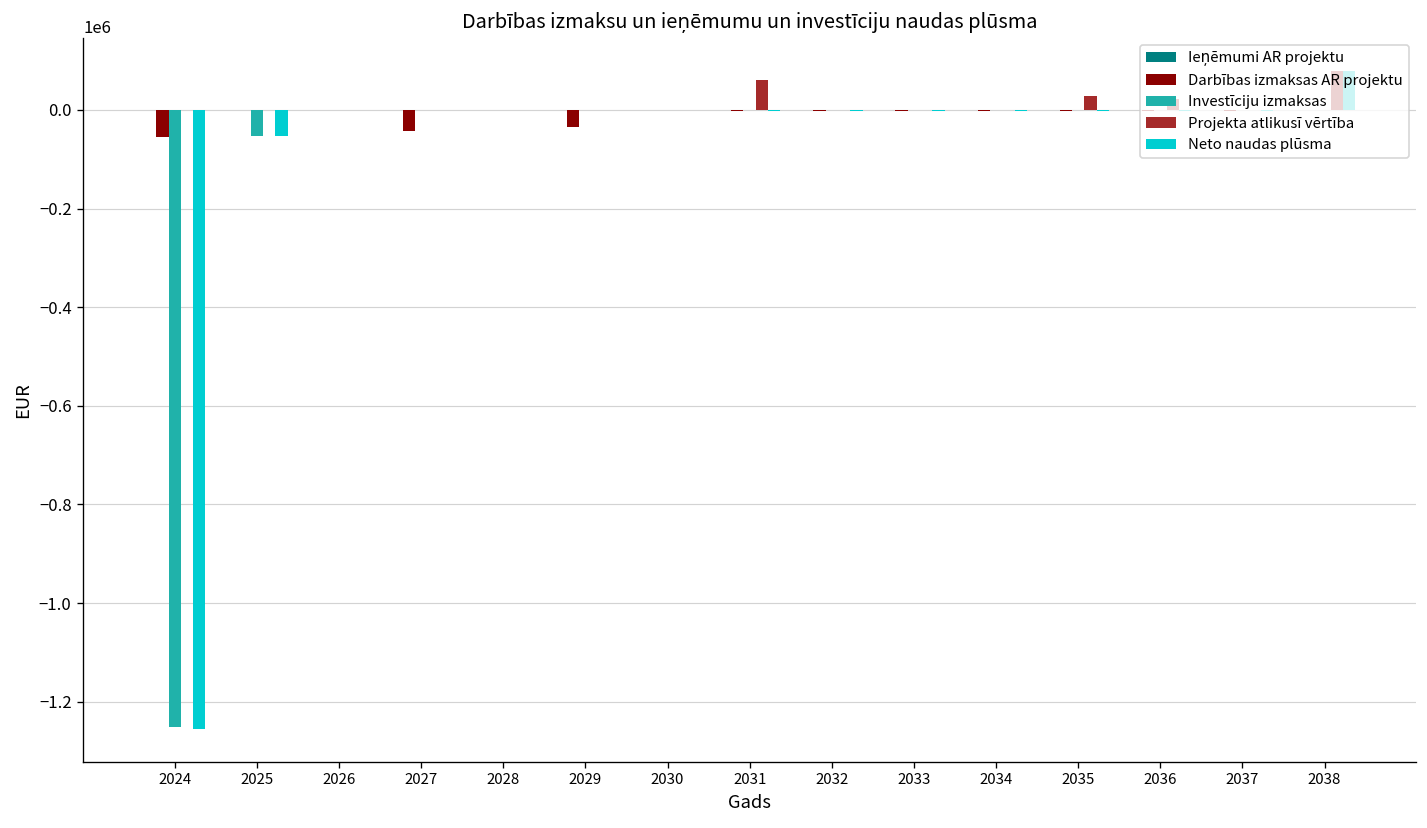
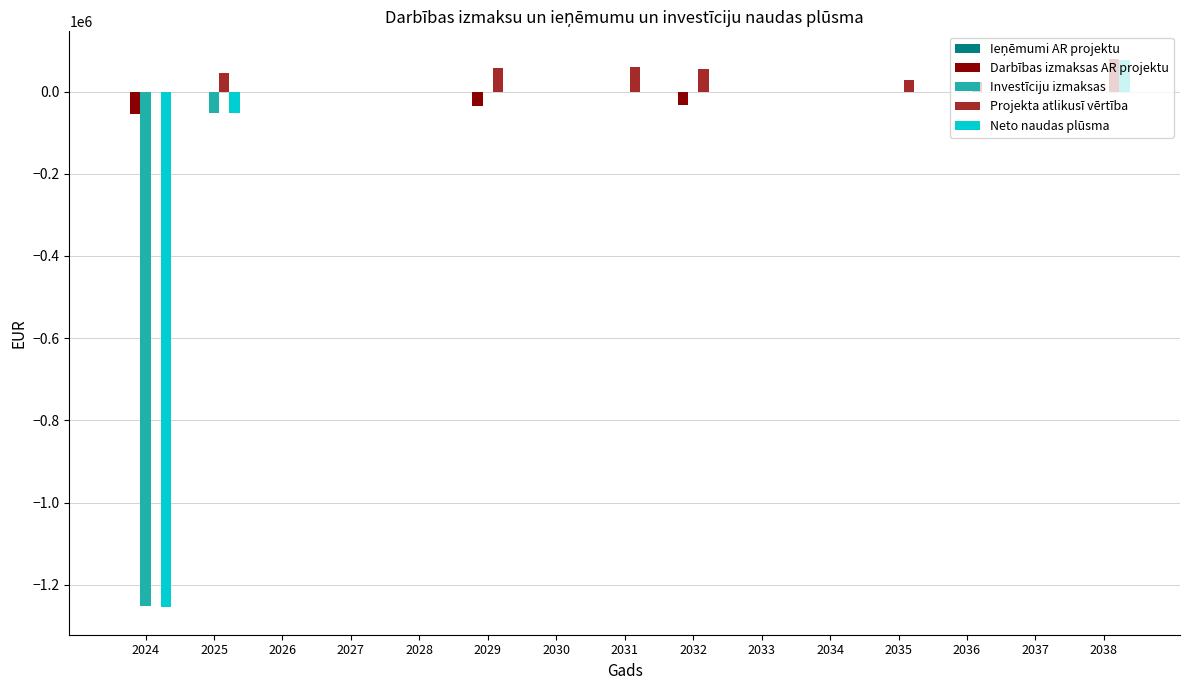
  {
    "Ieņēmumi AR projektu": {
      "2024": 0,
      "2025": 0,
      "2026": 0,
      "2027": 0,
      "2028": 0,
      "2029": 0,
      "2030": 0,
      "2031": 0,
      "2032": 0,
      "2033": 0,
      "2034": 0,
      "2035": 0,
      "2036": 0
    },
    "Darbības izmaksas AR projektu": {
      "2024": -50000,
-     "2027": -40000,
+     "2027": 0,
      "2029": -30000,
-     "2032": 0
+     "2032": -30000
    },
    "Projekta atlikusī vērtība": {
      "2024": 0,
-     "2025": 0,
+     "2025": 50000,
      "2026": 0,
      "2027": 0,
      "2028": 0,
-     "2029": 0,
+     "2029": 60000,
      "2030": 0,
      "2031": 60000,
-     "2032": 0,
+     "2032": 50000,
      "2033": 0,
      "2034": 0,
      "2035": 30000
    }
  }
